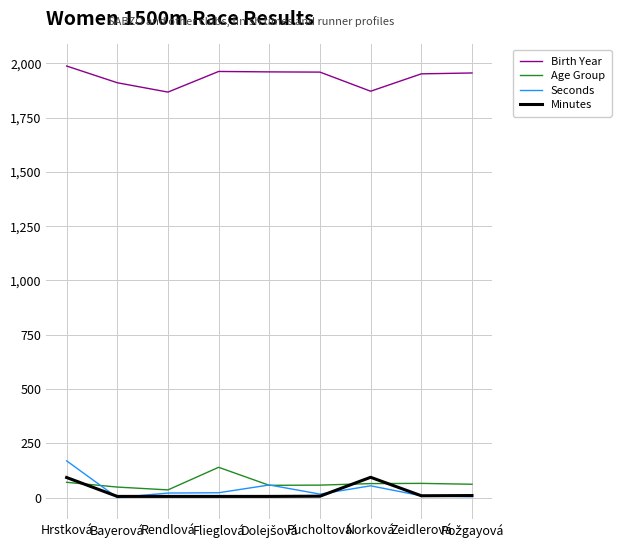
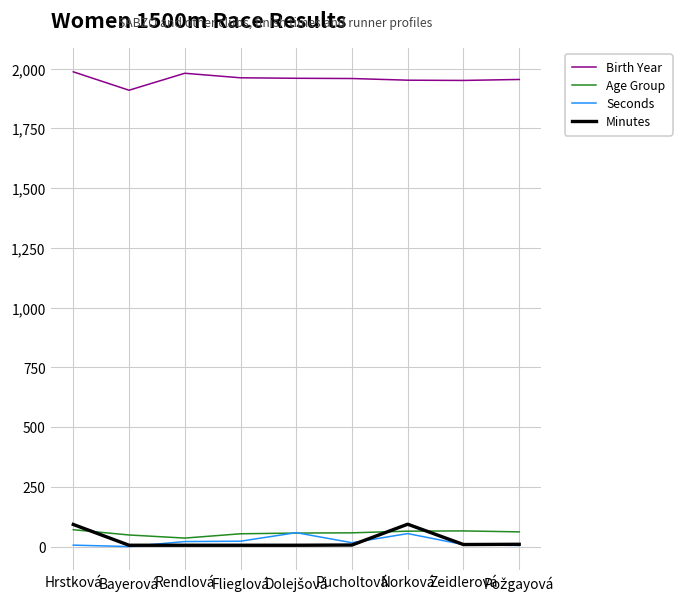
  {
    "Birth Year": {
      "Hrstková": "1,990",
      "Bayerová": "1,910",
-     "Rendlová": "1,870",
+     "Rendlová": "1,980",
      "Flieglová": "1,960",
-     "Norková": "1,870"
+     "Norková": "1,950"
    },
    "Age Group": {
      "Hrstková": "70",
      "Bayerová": "50",
      "Rendlová": "40",
-     "Flieglová": "140"
+     "Flieglová": "50"
    },
    "Seconds": {
-     "Hrstková": "170",
+     "Hrstková": "10",
      "Rendlová": "20",
      "Flieglová": "20"
    },
    "Minutes": {
      "Hrstková": "90",
      "Rendlová": "10",
      "Flieglová": "10",
      "Norková": "90"
    }
  }
